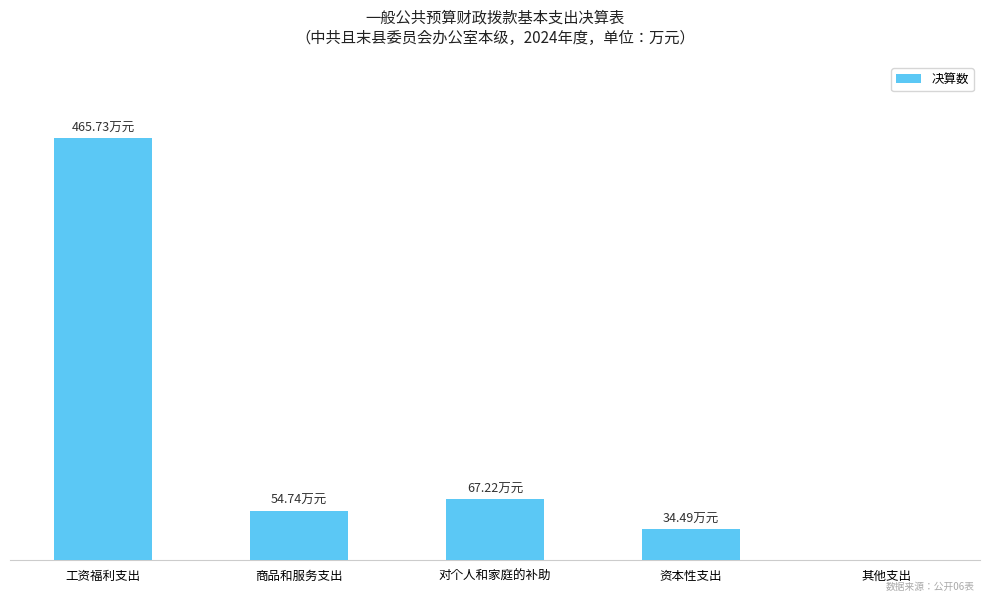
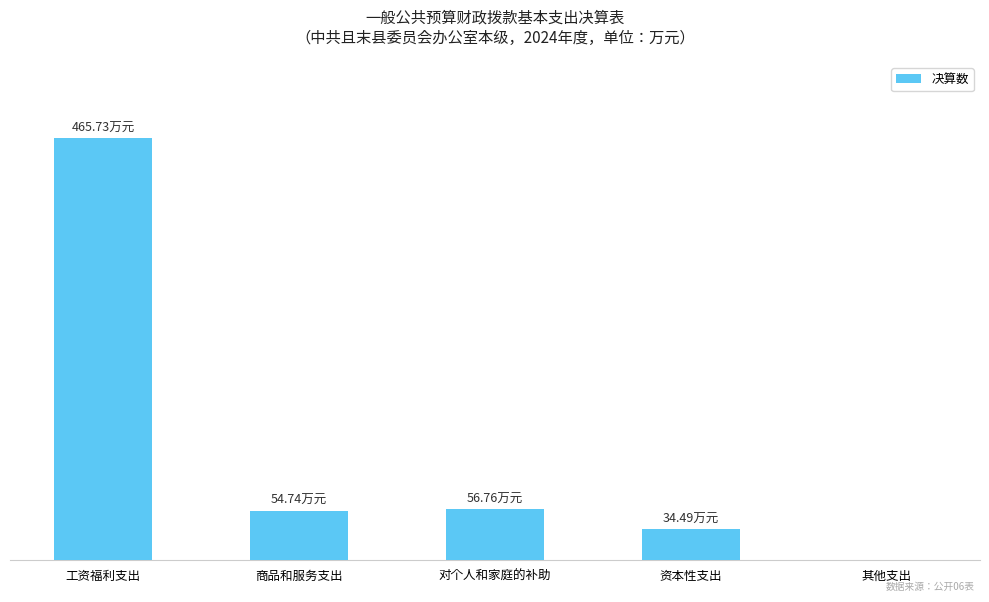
  {
    "工资福利支出": 465.73,
    "商品和服务支出": 54.74,
-   "对个人和家庭的补助": 67.22,
+   "对个人和家庭的补助": 56.76,
    "资本性支出": 34.49
  }
